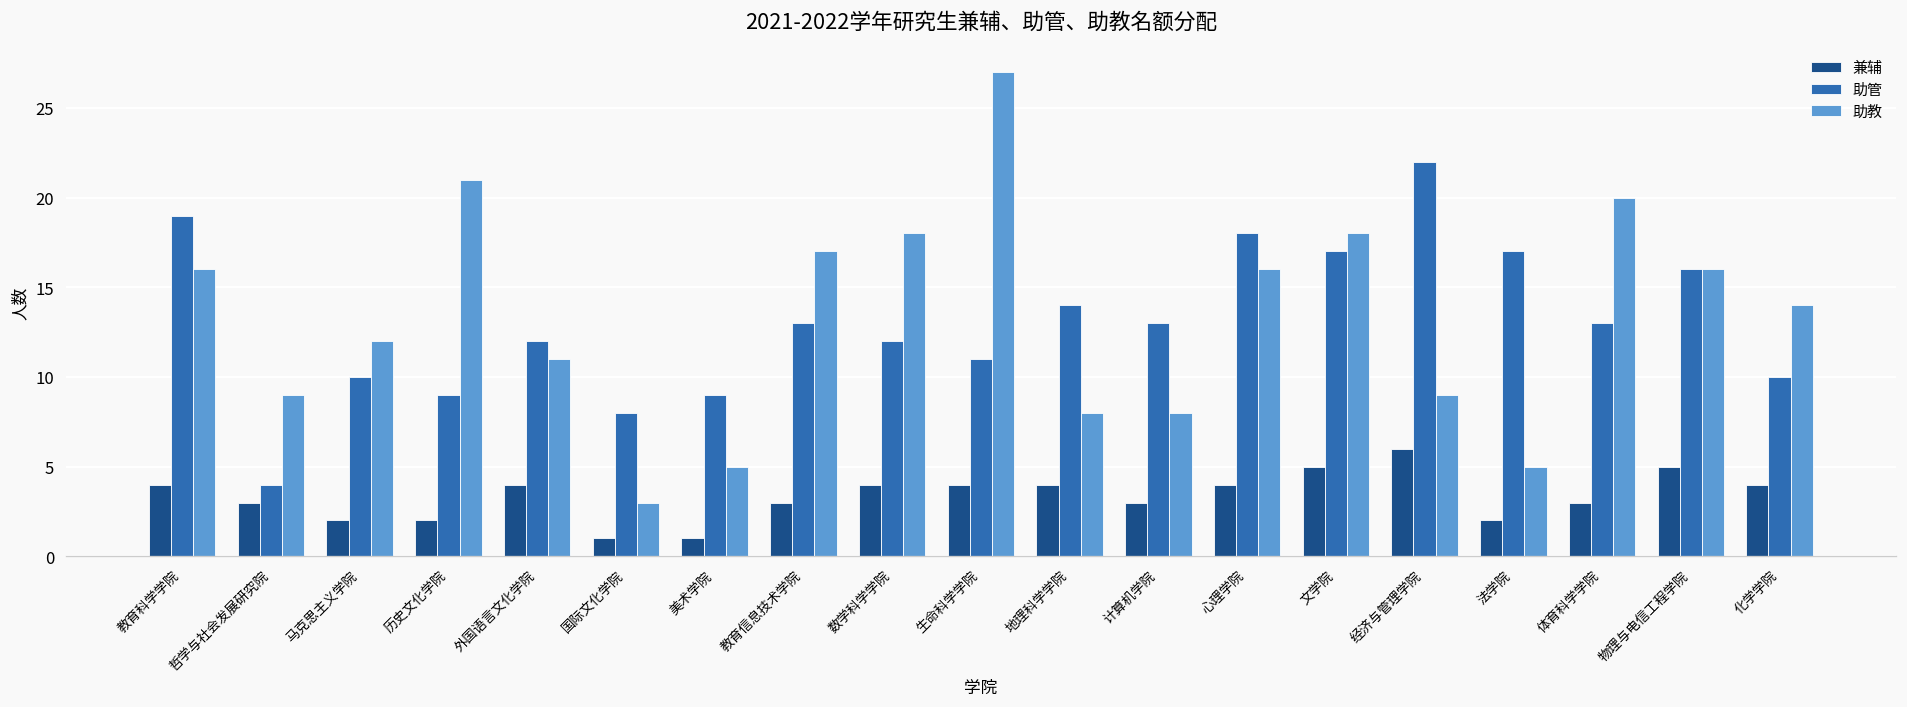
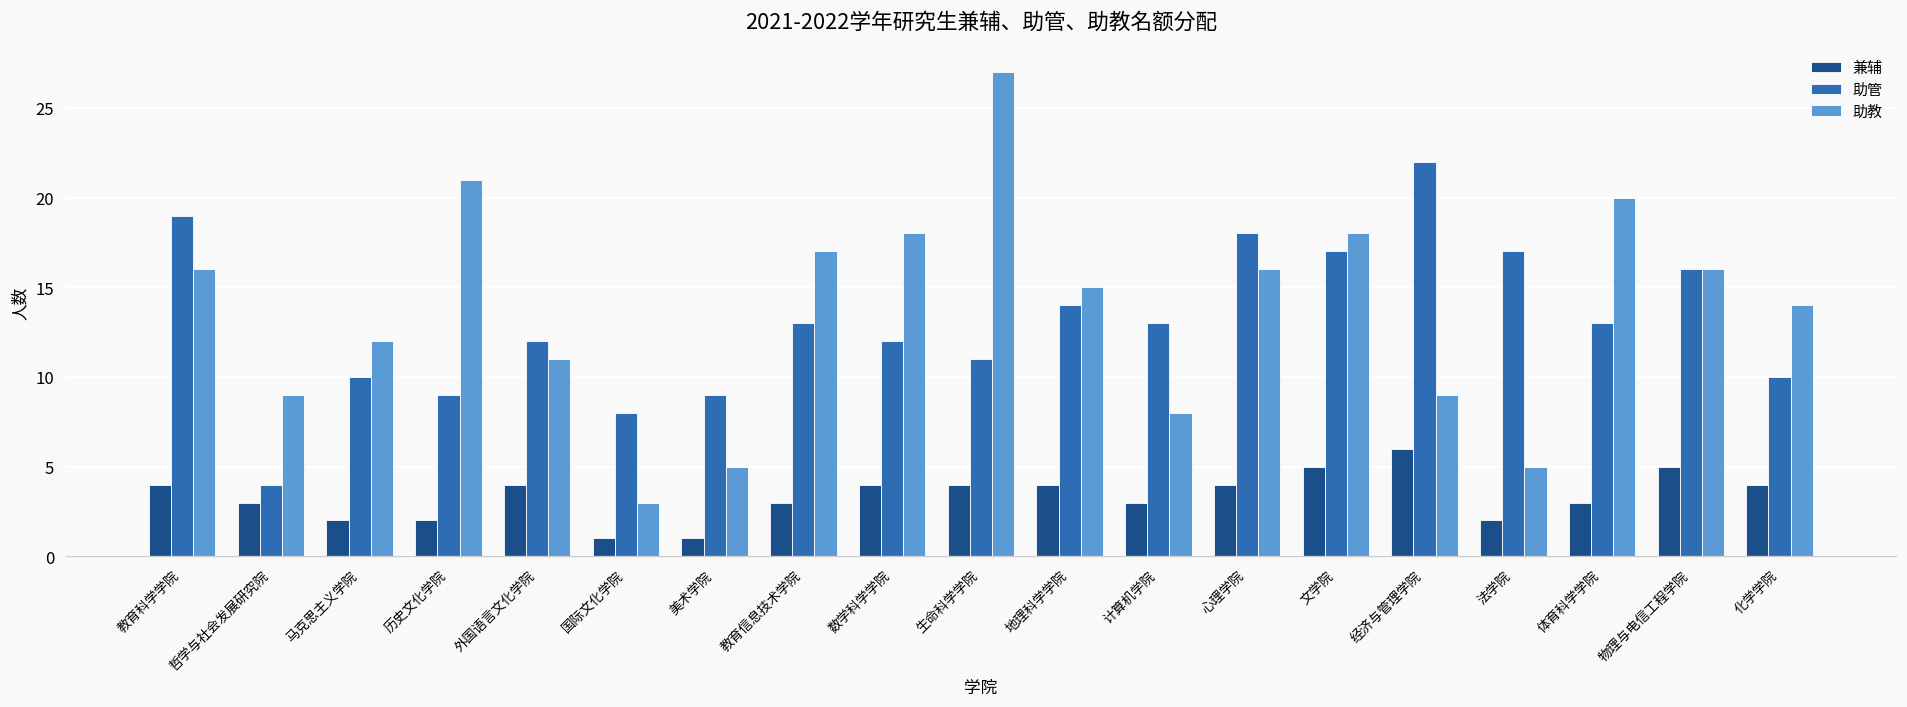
  {
    "助教": {
      "教育科学学院": 16,
      "哲学与社会发展研究院": 9,
      "马克思主义学院": 12,
      "历史文化学院": 21,
      "外国语言文化学院": 11,
      "国际文化学院": 3,
      "美术学院": 5,
      "教育信息技术学院": 17,
      "数学科学学院": 18,
      "生命科学学院": 27,
-     "地理科学学院": 8,
+     "地理科学学院": 15,
      "计算机学院": 8,
      "心理学院": 16,
      "文学院": 18,
      "经济与管理学院": 9,
      "法学院": 5,
      "体育科学学院": 20,
      "物理与电信工程学院": 16,
      "化学学院": 14
    }
  }
